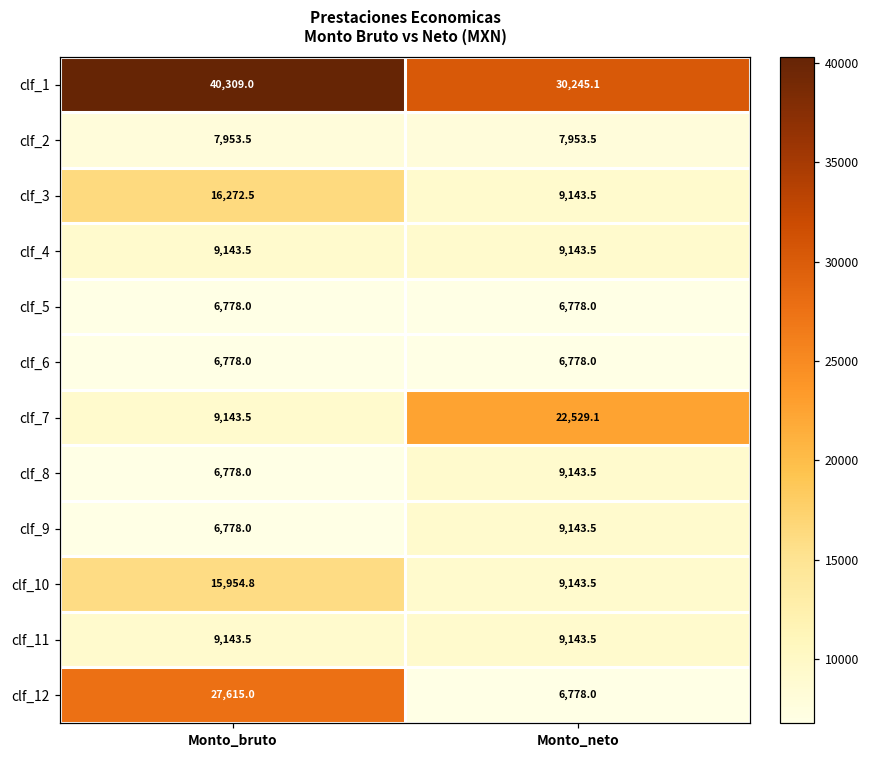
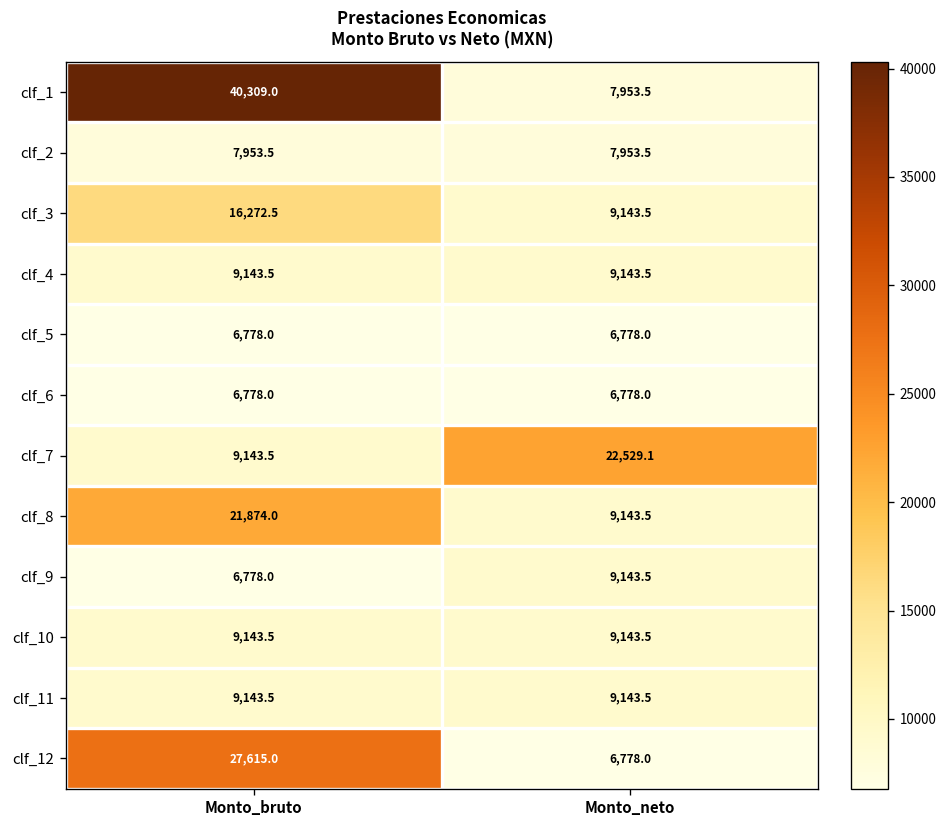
  {
    "clf_1": {
      "Monto_bruto": "40,309.0",
-     "Monto_neto": "30,245.1"
+     "Monto_neto": "7,953.5"
    },
    "clf_2": {
      "Monto_bruto": "7,953.5",
      "Monto_neto": "7,953.5"
    },
    "clf_3": {
      "Monto_bruto": "16,272.5",
      "Monto_neto": "9,143.5"
    },
    "clf_4": {
      "Monto_bruto": "9,143.5",
      "Monto_neto": "9,143.5"
    },
    "clf_5": {
      "Monto_bruto": "6,778.0",
      "Monto_neto": "6,778.0"
    },
    "clf_6": {
      "Monto_bruto": "6,778.0",
      "Monto_neto": "6,778.0"
    },
    "clf_7": {
      "Monto_bruto": "9,143.5",
      "Monto_neto": "22,529.1"
    },
    "clf_8": {
-     "Monto_bruto": "6,778.0",
+     "Monto_bruto": "21,874.0",
      "Monto_neto": "9,143.5"
    },
    "clf_9": {
      "Monto_bruto": "6,778.0",
      "Monto_neto": "9,143.5"
    },
    "clf_10": {
-     "Monto_bruto": "15,954.8",
+     "Monto_bruto": "9,143.5",
      "Monto_neto": "9,143.5"
    },
    "clf_11": {
      "Monto_bruto": "9,143.5",
      "Monto_neto": "9,143.5"
    },
    "clf_12": {
      "Monto_bruto": "27,615.0",
      "Monto_neto": "6,778.0"
    }
  }
